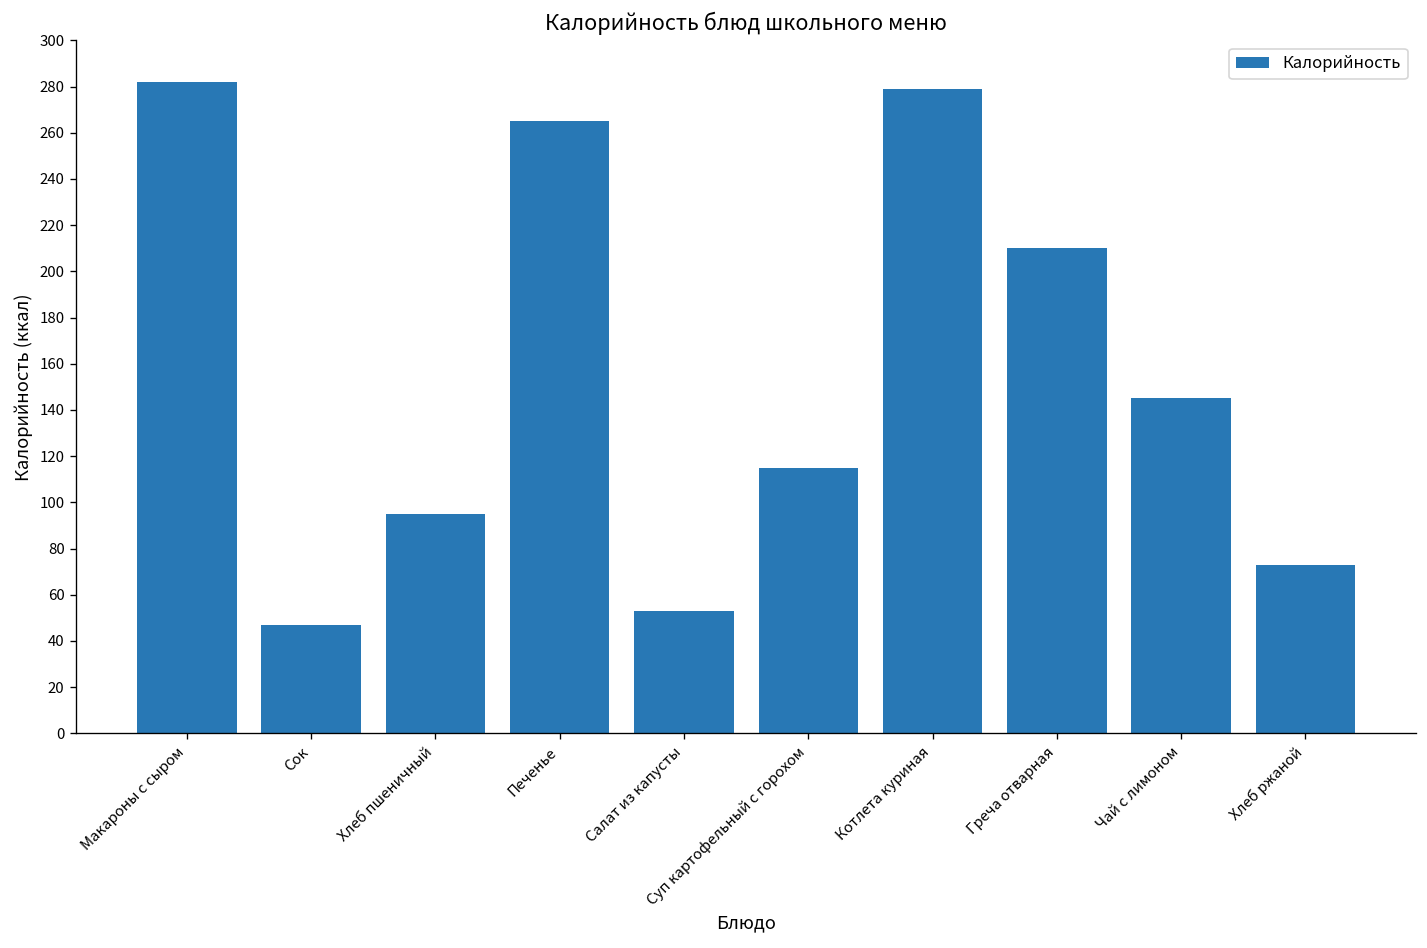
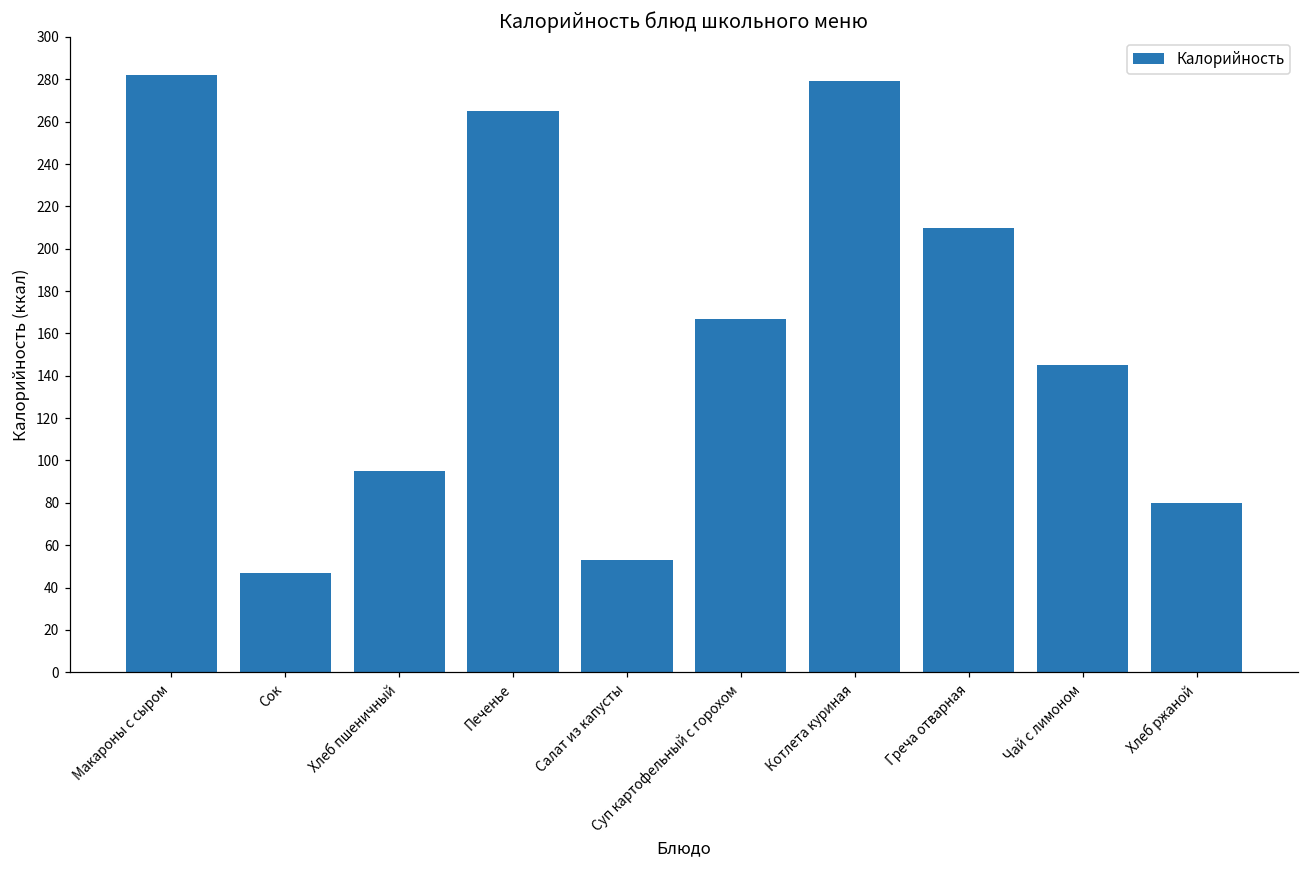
  {
    "Макароны с сыром": 282,
    "Сок": 47,
    "Хлеб пшеничный": 95,
    "Печенье": 265,
    "Салат из капусты": 53,
-   "Суп картофельный с горохом": 115,
+   "Суп картофельный с горохом": 167,
    "Котлета куриная": 279,
    "Греча отварная": 210,
    "Чай с лимоном": 145,
-   "Хлеб ржаной": 73
+   "Хлеб ржаной": 80
  }
